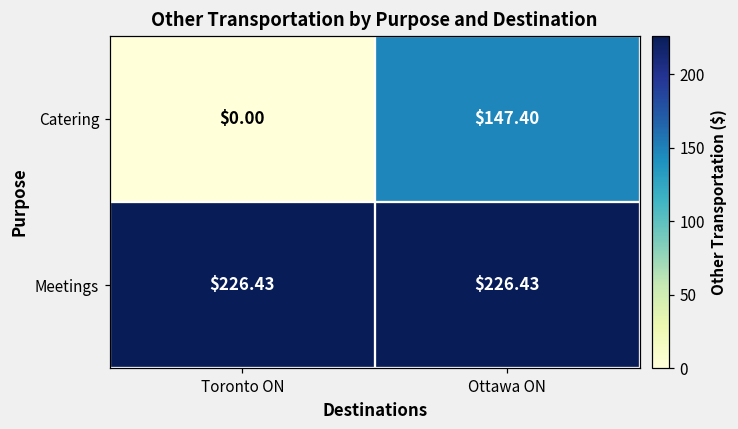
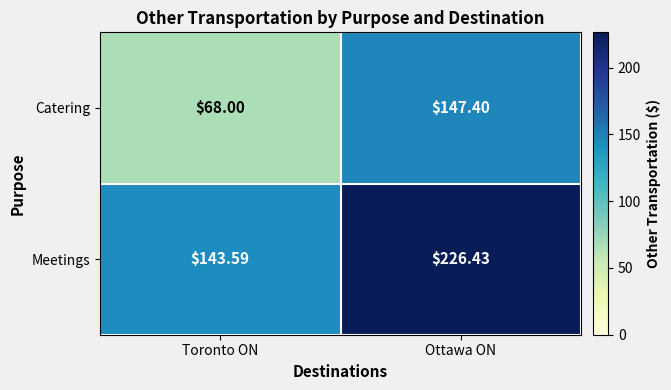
  {
    "Catering": {
-     "Toronto ON": "$0.00",
+     "Toronto ON": "$68.00",
      "Ottawa ON": "$147.40"
    },
    "Meetings": {
-     "Toronto ON": "$226.43",
+     "Toronto ON": "$143.59",
      "Ottawa ON": "$226.43"
    }
  }
